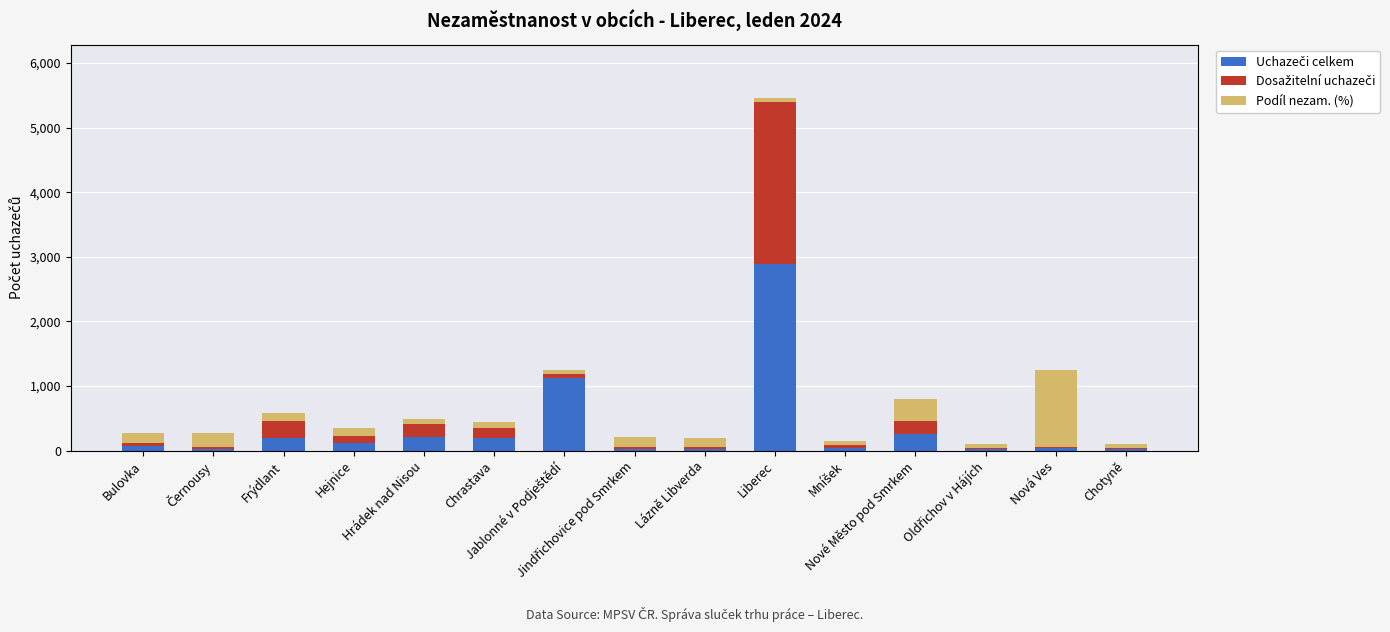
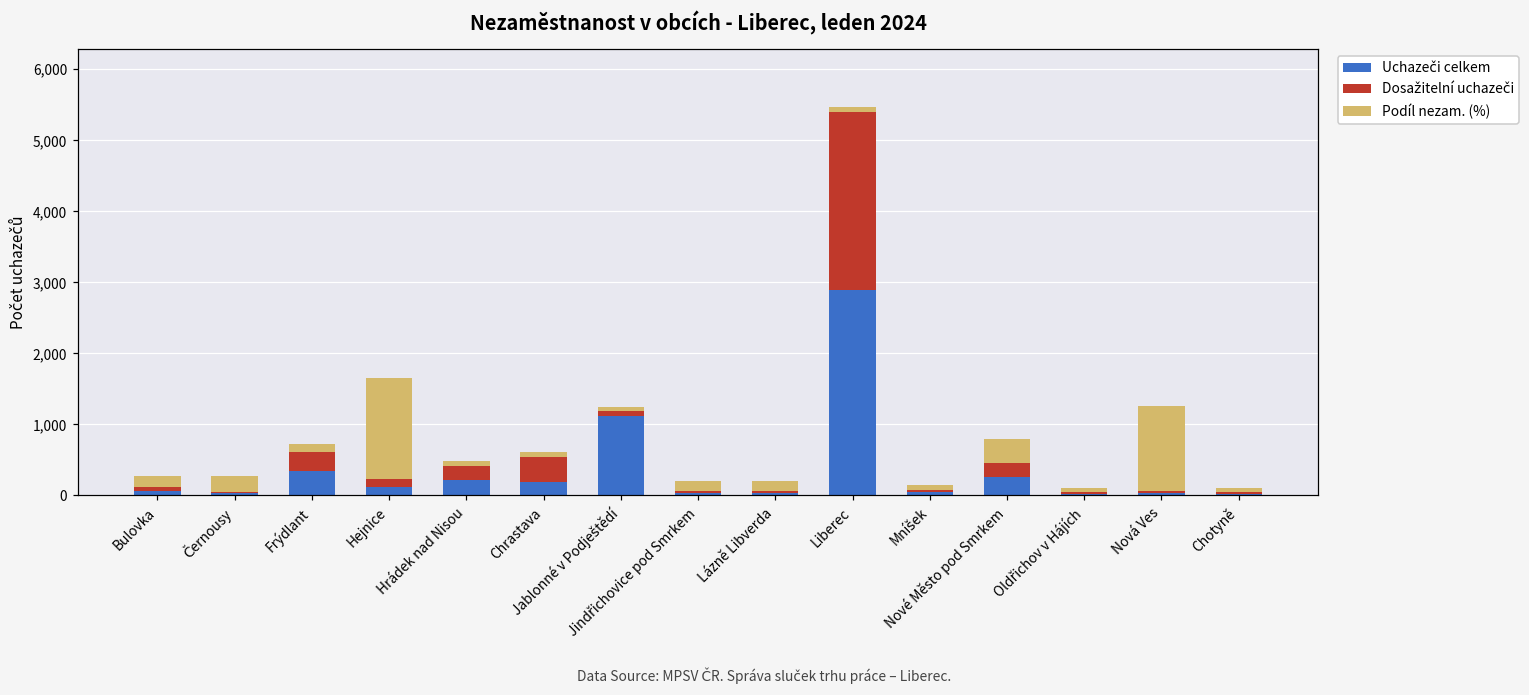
  {
    "Uchazeči celkem": {
      "Bulovka": "100",
-     "Frýdlant": "200",
+     "Frýdlant": "300",
      "Hejnice": "100",
      "Hrádek nad Nisou": "200",
      "Chrastava": "200",
      "Jablonné v Podještědí": "1,100",
      "Liberec": "2,900",
      "Mníšek": "0",
      "Nové Město pod Smrkem": "300"
    },
    "Dosažitelní uchazeči": {
      "Bulovka": "100",
      "Frýdlant": "300",
      "Hejnice": "100",
      "Hrádek nad Nisou": "200",
-     "Chrastava": "200",
+     "Chrastava": "300",
      "Jablonné v Podještědí": "100",
      "Liberec": "2,500",
      "Nové Město pod Smrkem": "200"
    },
    "Podíl nezam. (%)": {
      "Bulovka": "200",
      "Černousy": "200",
      "Frýdlant": "100",
-     "Hejnice": "100",
+     "Hejnice": "1,400",
      "Hrádek nad Nisou": "100",
      "Chrastava": "100",
      "Jablonné v Podještědí": "100",
      "Jindřichovice pod Smrkem": "100",
      "Lázně Libverda": "100",
      "Liberec": "100",
      "Mníšek": "100",
      "Nové Město pod Smrkem": "300",
      "Oldřichov v Hájích": "100",
      "Nová Ves": "1,200",
      "Chotyně": "100"
    }
  }
